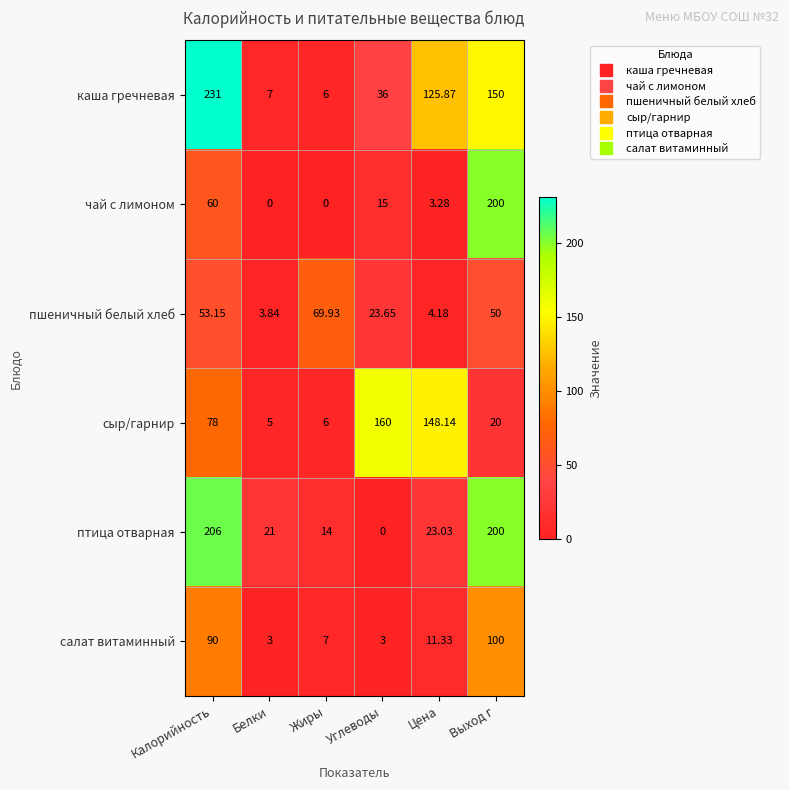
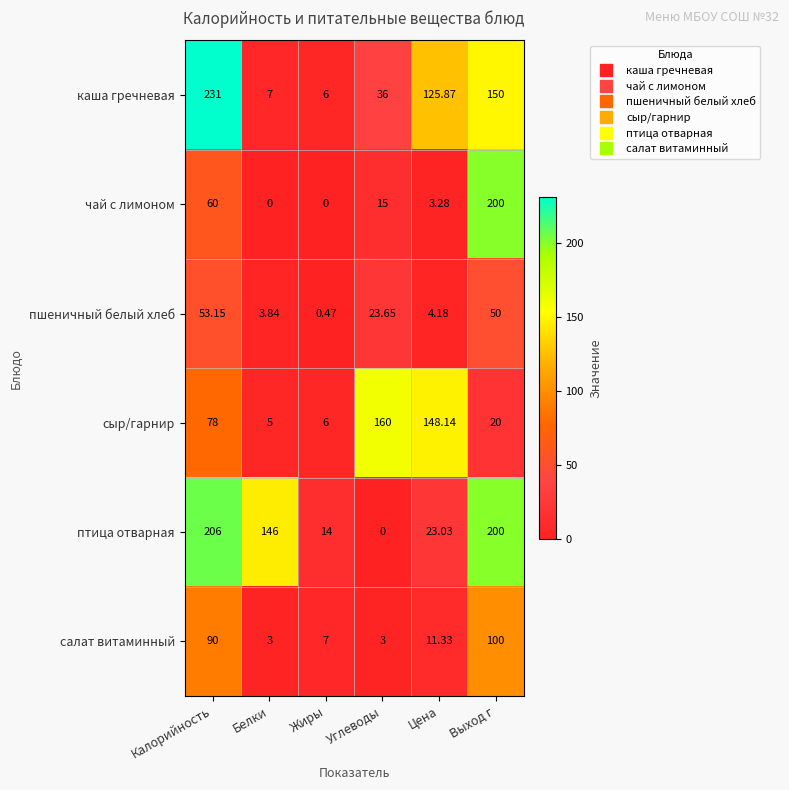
  {
    "каша гречневая": {
      "Калорийность": 231,
      "Белки": 7,
      "Жиры": 6,
      "Углеводы": 36,
      "Цена": 125.87,
      "Выход г": 150
    },
    "чай с лимоном": {
      "Калорийность": 60,
      "Белки": 0,
      "Жиры": 0,
      "Углеводы": 15,
      "Цена": 3.28,
      "Выход г": 200
    },
    "пшеничный белый хлеб": {
      "Калорийность": 53.15,
      "Белки": 3.84,
-     "Жиры": 69.93,
+     "Жиры": 0.47,
      "Углеводы": 23.65,
      "Цена": 4.18,
      "Выход г": 50
    },
    "сыр/гарнир": {
      "Калорийность": 78,
      "Белки": 5,
      "Жиры": 6,
      "Углеводы": 160,
      "Цена": 148.14,
      "Выход г": 20
    },
    "птица отварная": {
      "Калорийность": 206,
-     "Белки": 21,
+     "Белки": 146,
      "Жиры": 14,
      "Углеводы": 0,
      "Цена": 23.03,
      "Выход г": 200
    },
    "салат витаминный": {
      "Калорийность": 90,
      "Белки": 3,
      "Жиры": 7,
      "Углеводы": 3,
      "Цена": 11.33,
      "Выход г": 100
    }
  }
